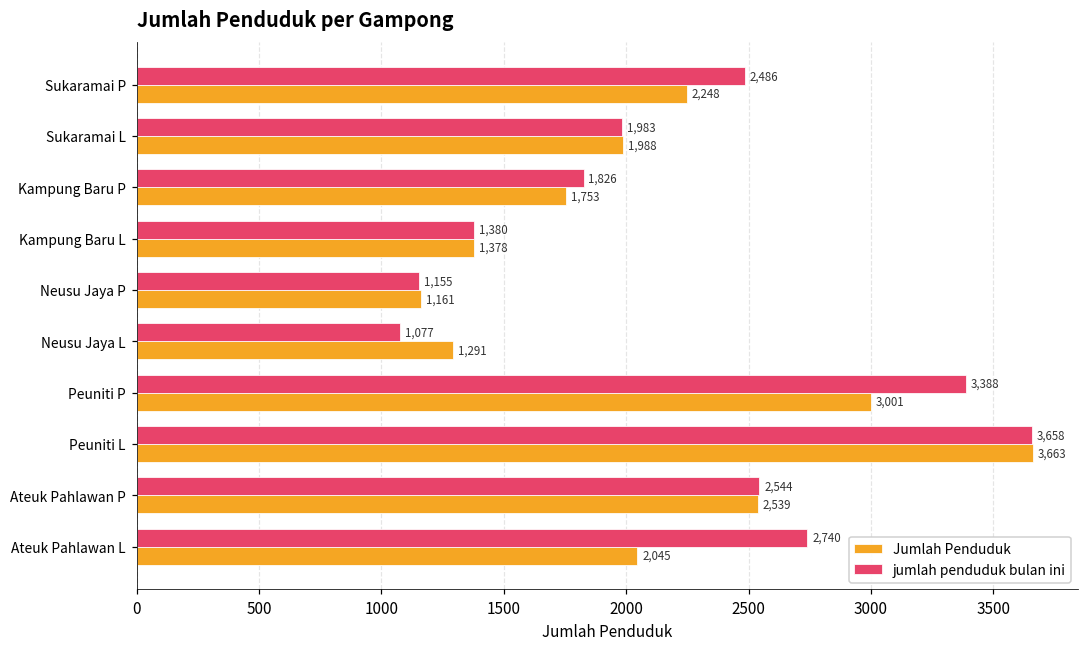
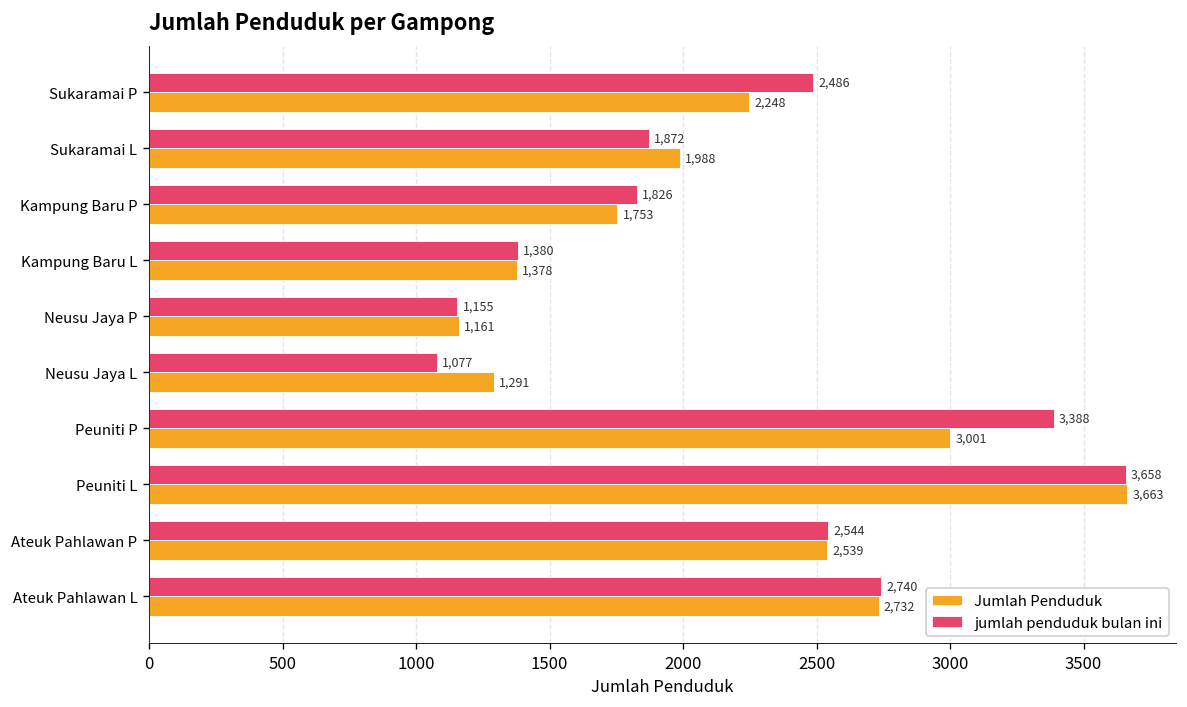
  {
    "Jumlah Penduduk": {
      "Sukaramai P": "2,248",
      "Sukaramai L": "1,988",
      "Kampung Baru P": "1,753",
      "Kampung Baru L": "1,378",
      "Neusu Jaya P": "1,161",
      "Neusu Jaya L": "1,291",
      "Peuniti P": "3,001",
      "Peuniti L": "3,663",
      "Ateuk Pahlawan P": "2,539",
-     "Ateuk Pahlawan L": "2,045"
+     "Ateuk Pahlawan L": "2,732"
    },
    "jumlah penduduk bulan ini": {
      "Sukaramai P": "2,486",
-     "Sukaramai L": "1,983",
+     "Sukaramai L": "1,872",
      "Kampung Baru P": "1,826",
      "Kampung Baru L": "1,380",
      "Neusu Jaya P": "1,155",
      "Neusu Jaya L": "1,077",
      "Peuniti P": "3,388",
      "Peuniti L": "3,658",
      "Ateuk Pahlawan P": "2,544",
      "Ateuk Pahlawan L": "2,740"
    }
  }
